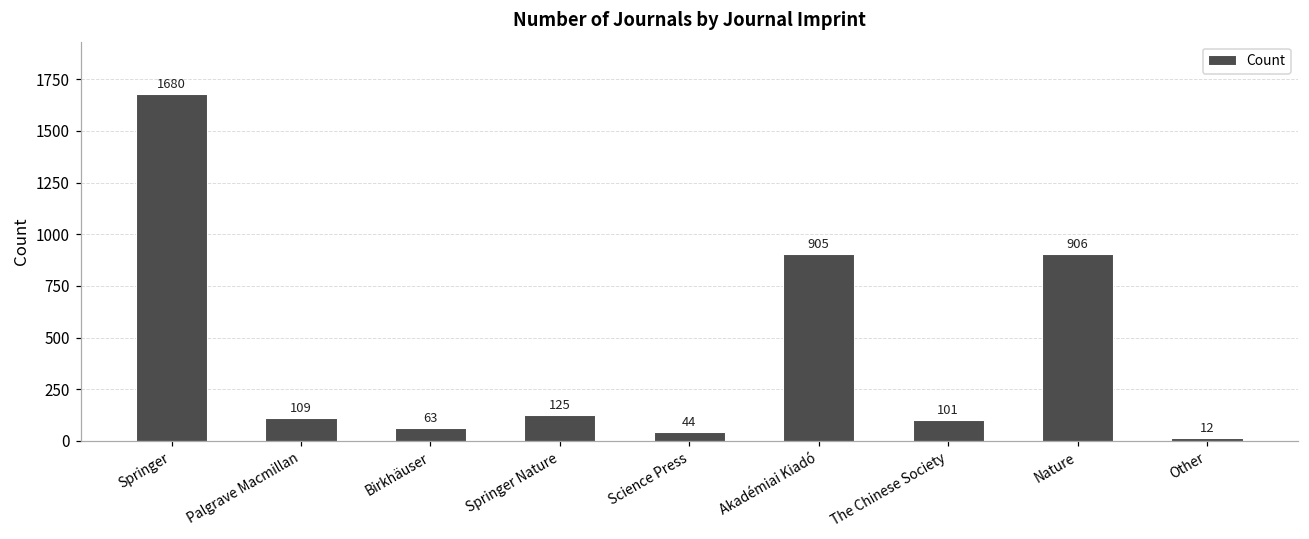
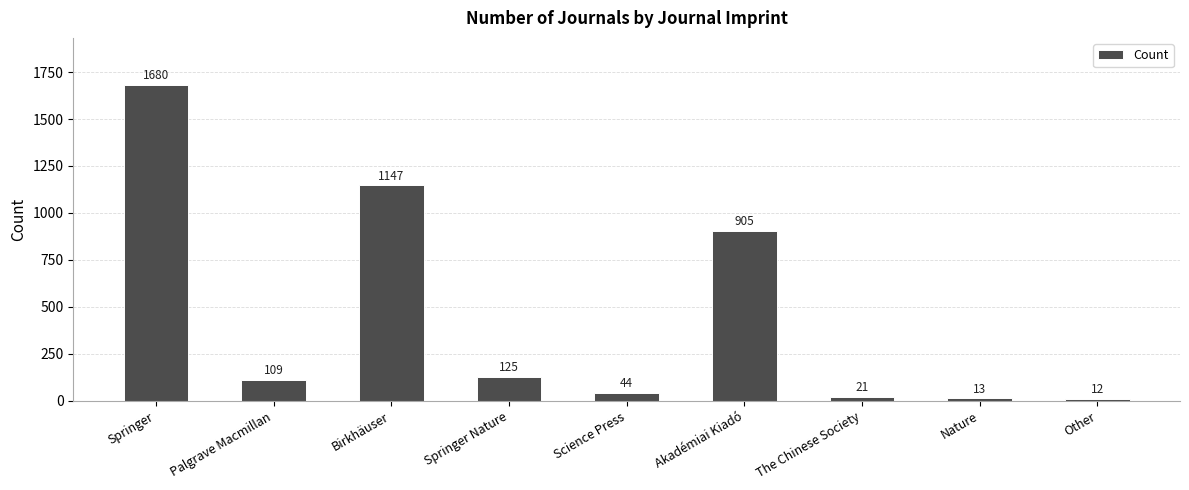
  {
    "Springer": 1680,
    "Palgrave Macmillan": 109,
-   "Birkhäuser": 63,
+   "Birkhäuser": 1147,
    "Springer Nature": 125,
    "Science Press": 44,
    "Akadémiai Kiadó": 905,
-   "The Chinese Society": 101,
-   "Nature": 906,
+   "The Chinese Society": 21,
+   "Nature": 13,
    "Other": 12
  }
